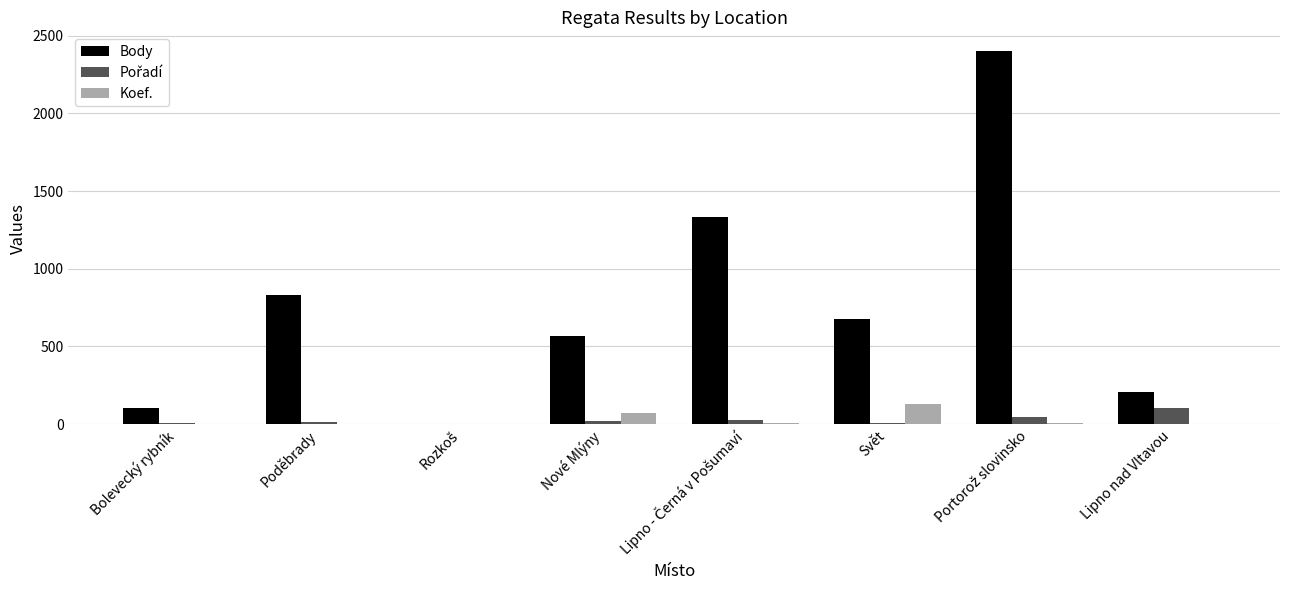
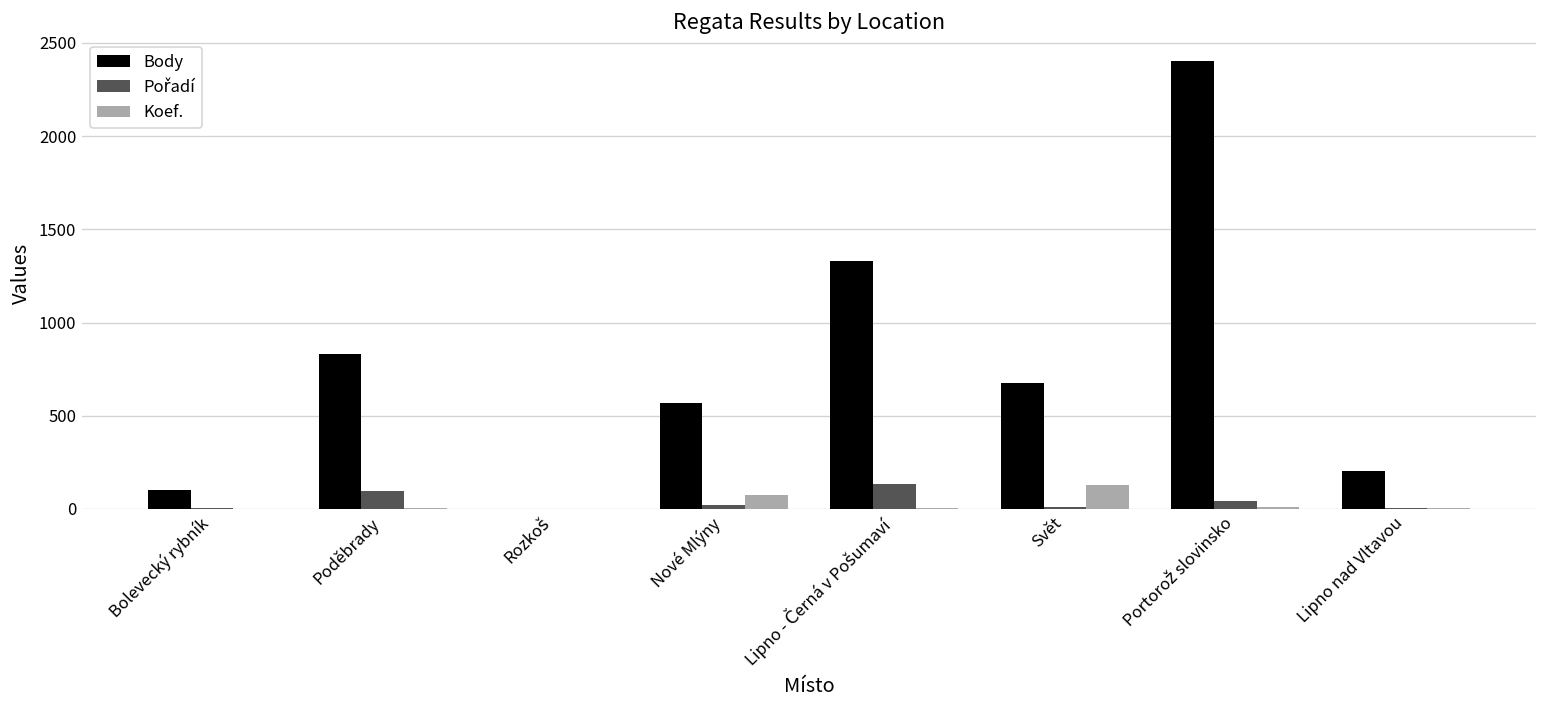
  {
    "Body": {
      "Bolevecký rybník": 100,
      "Poděbrady": 830,
      "Rozkoš": 0,
      "Nové Mlýny": 570,
      "Lipno - Černá v Pošumaví": 1330,
      "Svět": 680,
      "Portorož slovinsko": 2400,
      "Lipno nad Vltavou": 210
    },
    "Pořadí": {
-     "Poděbrady": 10,
+     "Poděbrady": 100,
      "Rozkoš": 0,
      "Nové Mlýny": 20,
-     "Lipno - Černá v Pošumaví": 30,
+     "Lipno - Černá v Pošumaví": 130,
      "Portorož slovinsko": 50,
-     "Lipno nad Vltavou": 100
+     "Lipno nad Vltavou": 10
    },
    "Koef.": {
      "Rozkoš": 0,
      "Nové Mlýny": 70,
      "Svět": 130
    }
  }
